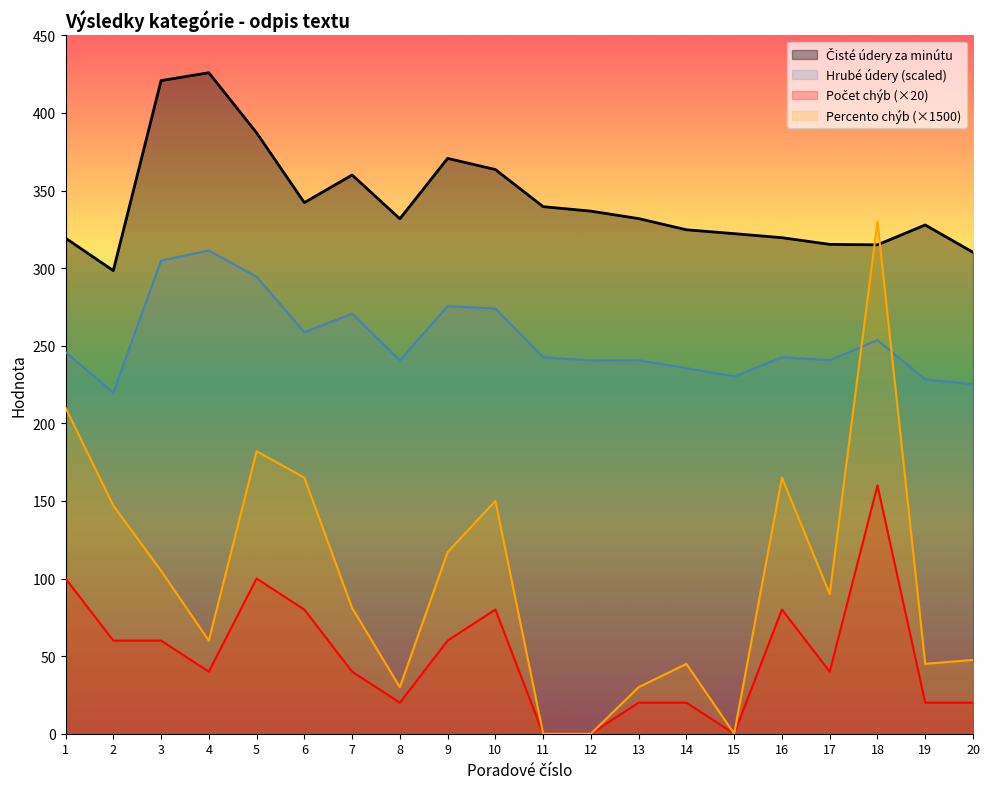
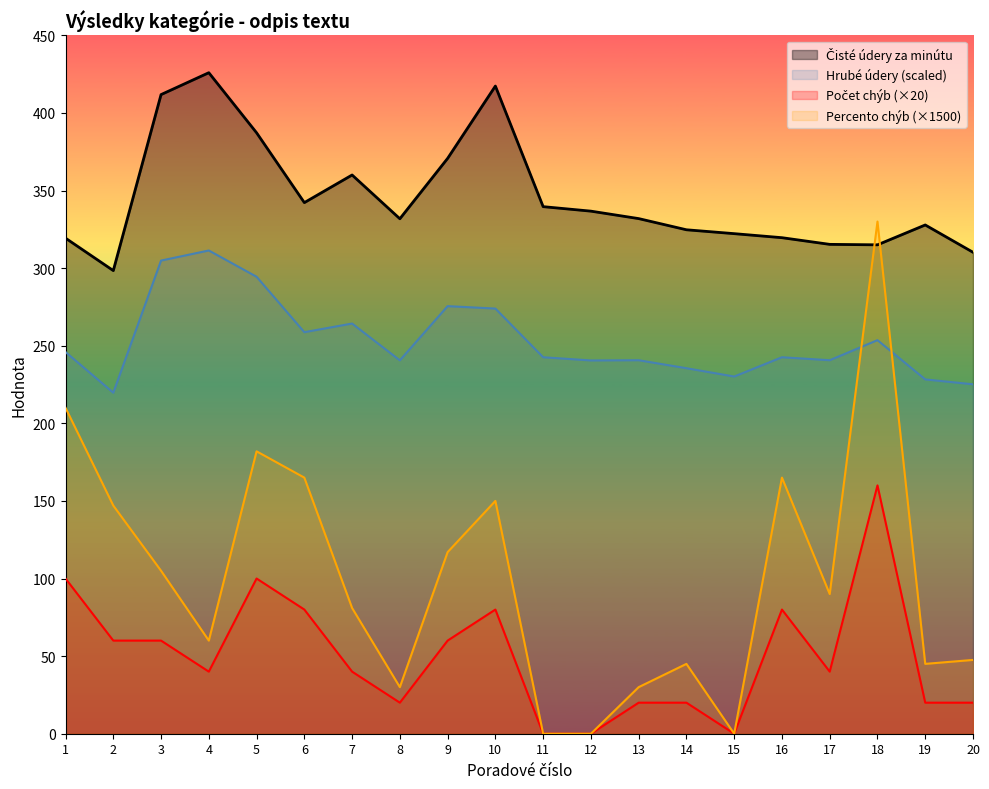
  {
    "Čisté údery za minútu": {
      "1": 319,
      "2": 298,
-     "3": 421,
+     "3": 412,
      "4": 426,
      "5": 387,
      "6": 342,
      "7": 360,
      "8": 332,
      "9": 371,
-     "10": 364,
+     "10": 417,
      "11": 340,
      "12": 337,
      "13": 332,
      "14": 325,
      "15": 322,
      "16": 320,
      "17": 315,
      "18": 315,
      "19": 328,
      "20": 310
    },
    "Hrubé údery (scaled)": {
      "1": 246,
      "2": 220,
      "3": 305,
      "4": 311,
      "5": 294,
      "6": 259,
-     "7": 271,
+     "7": 264,
      "8": 241,
      "9": 276,
      "10": 274,
      "11": 243,
      "12": 241,
      "13": 241,
      "14": 236,
      "15": 230,
      "16": 243,
      "17": 241,
      "18": 254,
      "19": 228,
      "20": 225
    }
  }
